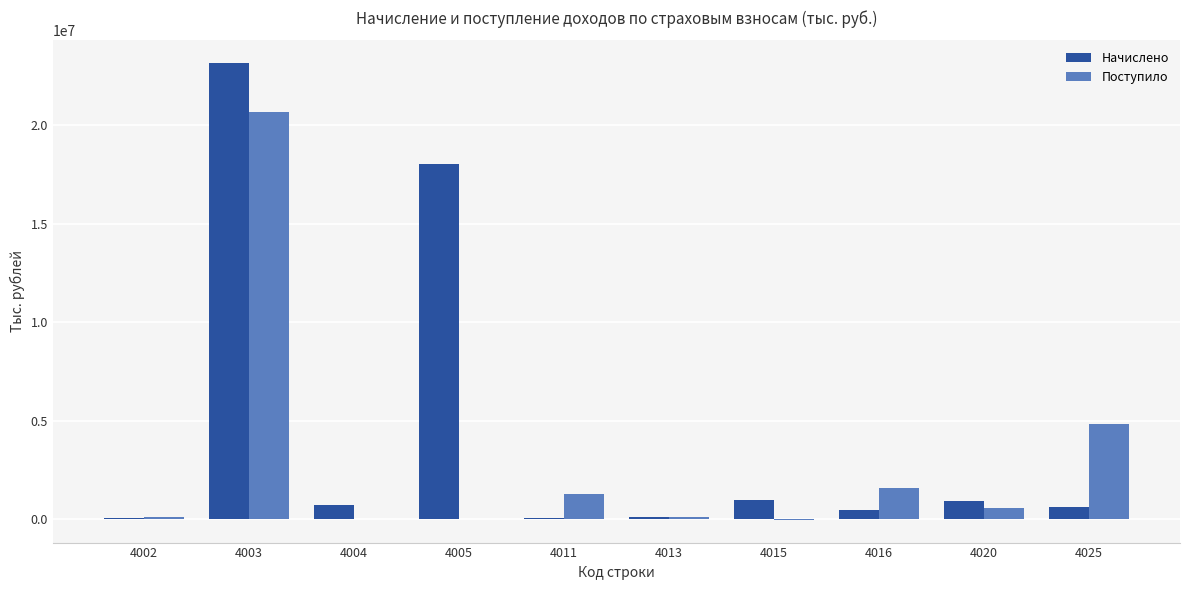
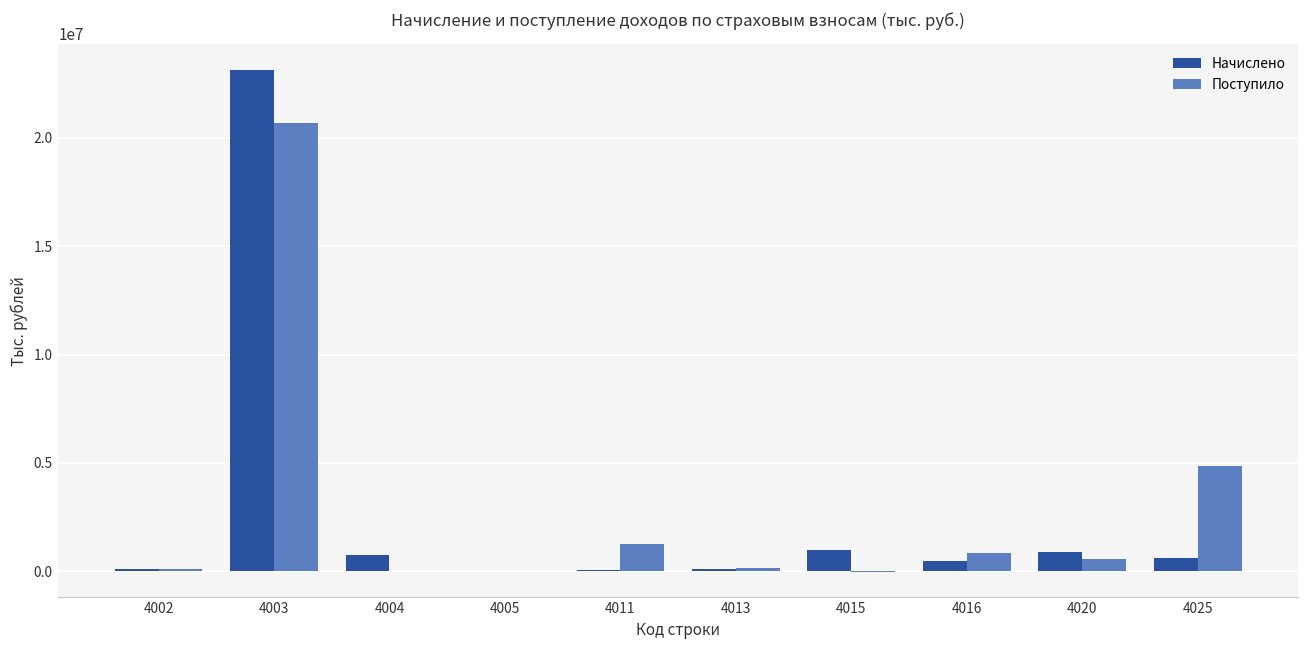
  {
    "Начислено": {
      "4003": 23200000,
      "4004": 700000,
-     "4005": 18000000,
+     "4005": 0,
      "4015": 1000000,
      "4016": 500000,
      "4020": 900000,
      "4025": 600000
    },
    "Поступило": {
      "4003": 20700000,
      "4011": 1300000,
      "4013": 100000,
-     "4016": 1600000,
+     "4016": 800000,
      "4020": 600000,
      "4025": 4800000
    }
  }
